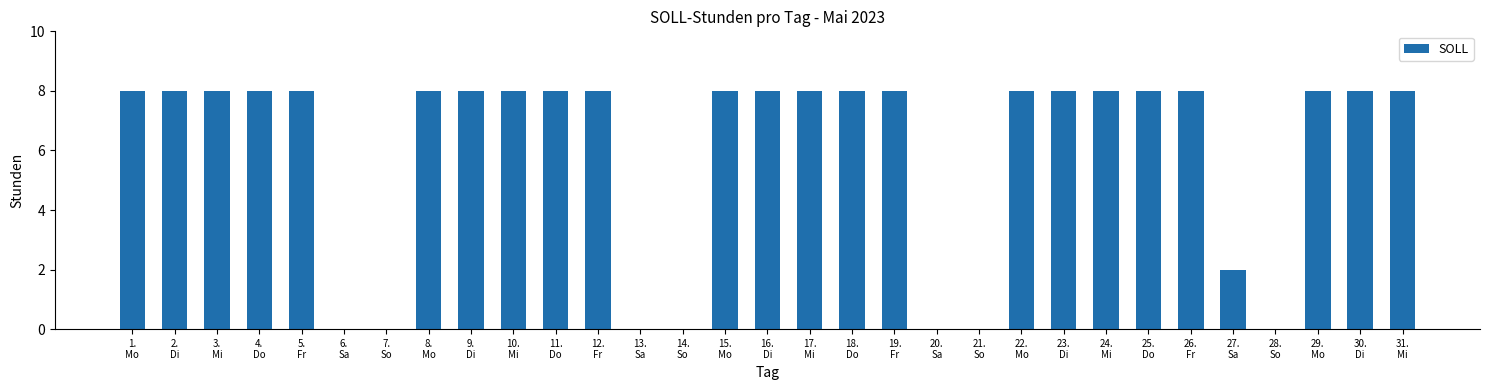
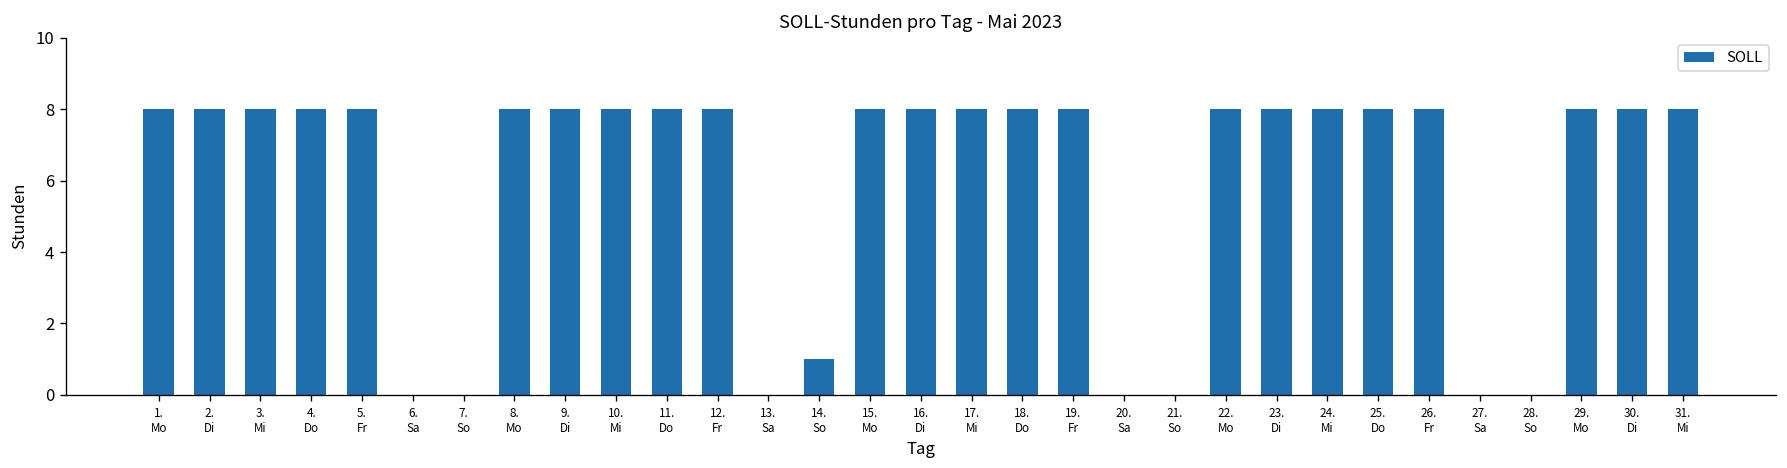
  {
    "1. Mo": 8,
    "2. Di": 8,
    "3. Mi": 8,
    "4. Do": 8,
    "5. Fr": 8,
    "6. Sa": 0,
    "7. So": 0,
    "8. Mo": 8,
    "9. Di": 8,
    "10. Mi": 8,
    "11. Do": 8,
    "12. Fr": 8,
    "13. Sa": 0,
-   "14. So": 0,
+   "14. So": 1,
    "15. Mo": 8,
    "16. Di": 8,
    "17. Mi": 8,
    "18. Do": 8,
    "19. Fr": 8,
    "20. Sa": 0,
    "21. So": 0,
    "22. Mo": 8,
    "23. Di": 8,
    "24. Mi": 8,
    "25. Do": 8,
    "26. Fr": 8,
-   "27. Sa": 2,
+   "27. Sa": 0,
    "28. So": 0,
    "29. Mo": 8,
    "30. Di": 8,
    "31. Mi": 8
  }
